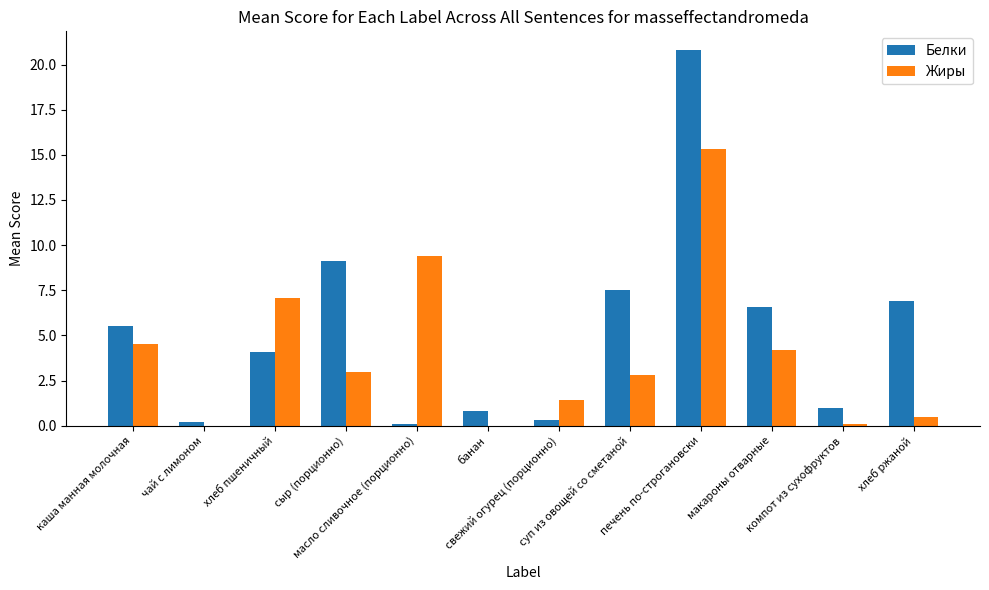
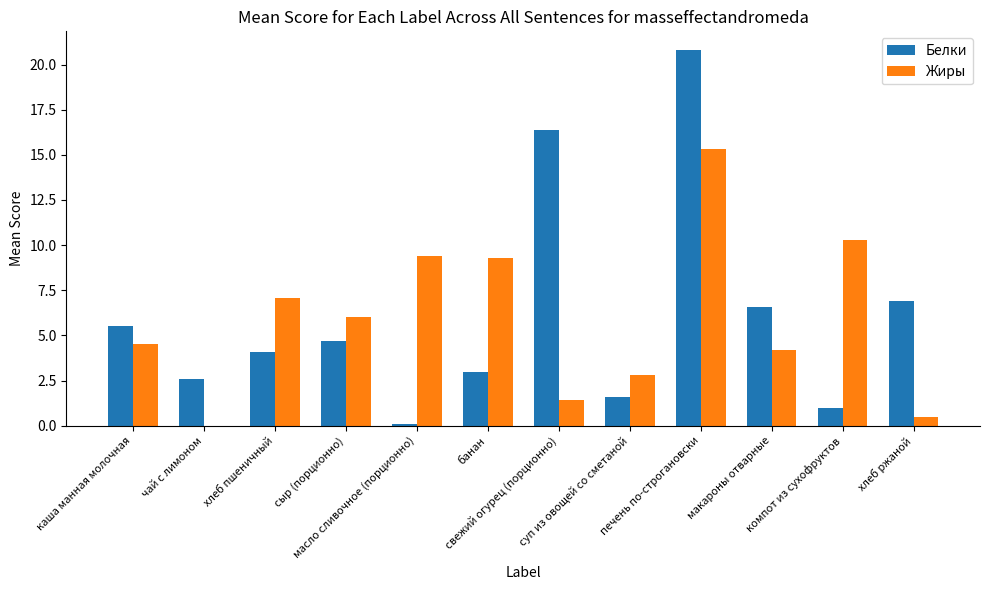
  {
    "Белки": {
      "каша манная молочная": 5.5,
-     "чай с лимоном": 0.2,
+     "чай с лимоном": 2.6,
      "хлеб пшеничный": 4.1,
-     "сыр (порционно)": 9.1,
-     "банан": 0.8,
-     "свежий огурец (порционно)": 0.3,
-     "суп из овощей со сметаной": 7.5,
+     "сыр (порционно)": 4.7,
+     "банан": 3.0,
+     "свежий огурец (порционно)": 16.4,
+     "суп из овощей со сметаной": 1.6,
      "печень по-строгановски": 20.8,
      "макароны отварные": 6.6,
      "компот из сухофруктов": 1.0,
      "хлеб ржаной": 6.9
    },
    "Жиры": {
      "каша манная молочная": 4.5,
      "чай с лимоном": 0.0,
      "хлеб пшеничный": 7.1,
-     "сыр (порционно)": 3,
+     "сыр (порционно)": 6,
      "масло сливочное (порционно)": 9.4,
-     "банан": 0.0,
+     "банан": 9.3,
      "свежий огурец (порционно)": 1.4,
      "суп из овощей со сметаной": 2.8,
      "печень по-строгановски": 15.3,
      "макароны отварные": 4.2,
-     "компот из сухофруктов": 0.1,
+     "компот из сухофруктов": 10.3,
      "хлеб ржаной": 0.5
    }
  }
